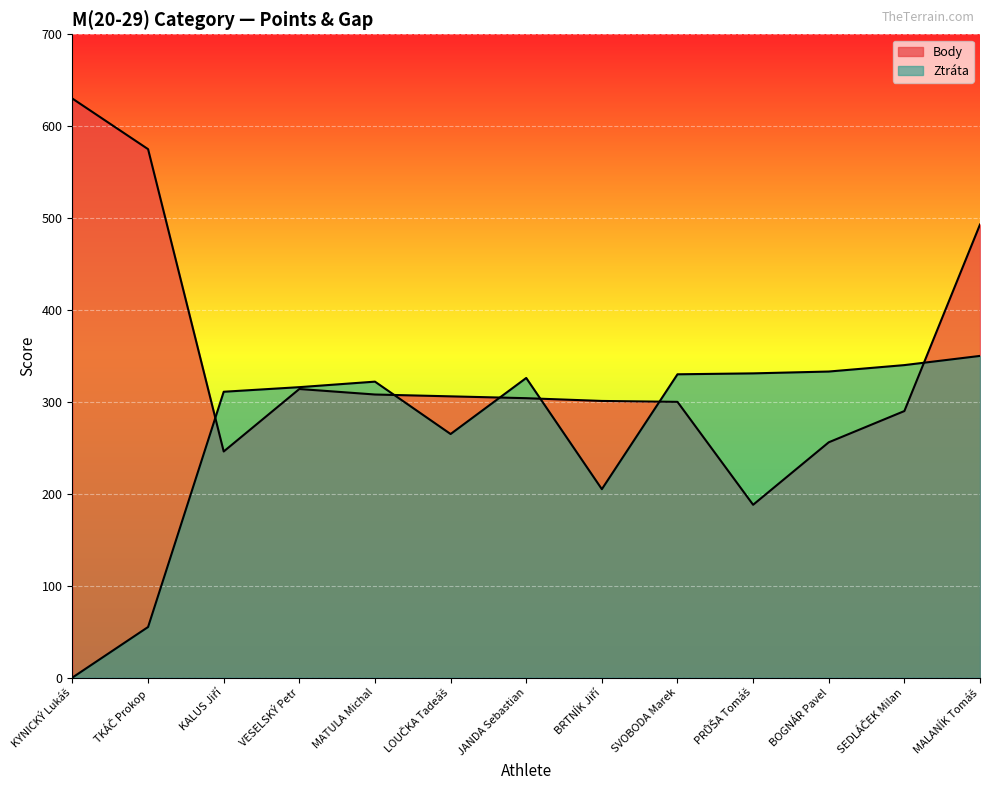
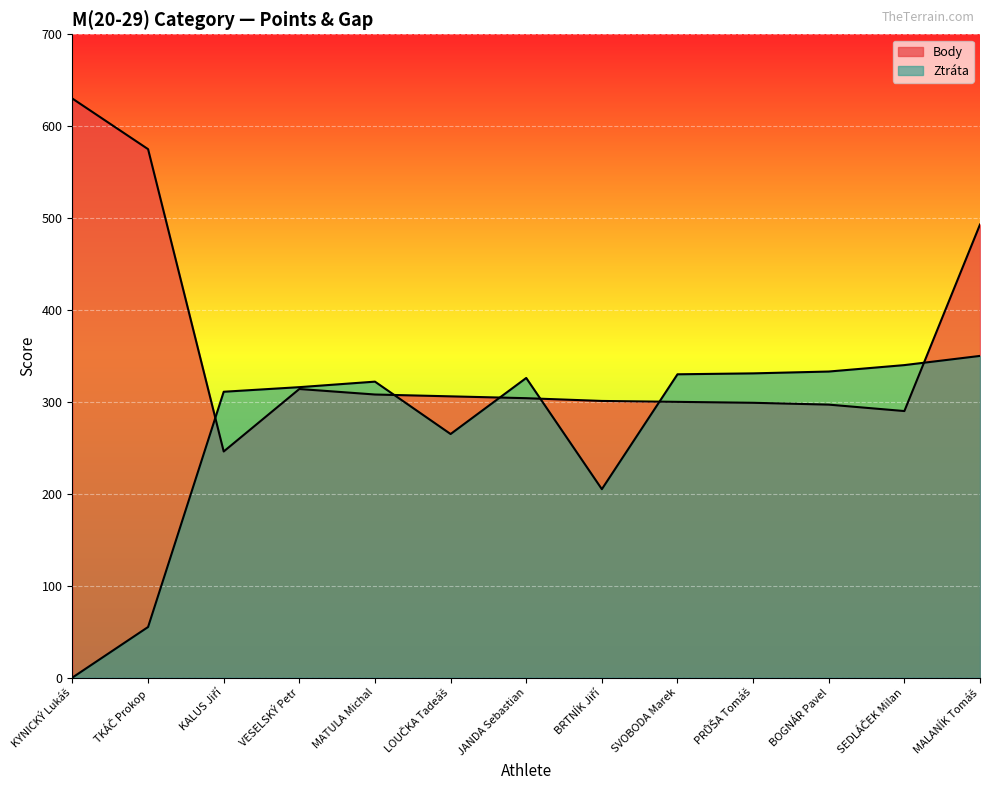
  {
    "Body": {
      "KYNICKÝ Lukáš": 630,
      "TKÁČ Prokop": 580,
      "KALUS Jiří": 250,
      "MATULA Michal": 310,
      "LOUČKA Tadeáš": 310,
      "JANDA Sebastian": 300,
      "BRTNÍK Jiří": 300,
      "SVOBODA Marek": 300,
-     "PRŮŠA Tomáš": 190,
-     "BOGNÁR Pavel": 260,
+     "PRŮŠA Tomáš": 300,
+     "BOGNÁR Pavel": 300,
      "SEDLÁČEK Milan": 290,
      "MALANÍK Tomáš": 490
    },
    "Ztráta": {
      "KYNICKÝ Lukáš": 0,
      "TKÁČ Prokop": 60,
      "KALUS Jiří": 310,
      "MATULA Michal": 320,
      "LOUČKA Tadeáš": 270,
      "JANDA Sebastian": 330,
      "BRTNÍK Jiří": 210,
      "SVOBODA Marek": 330,
      "PRŮŠA Tomáš": 330,
      "BOGNÁR Pavel": 330,
      "SEDLÁČEK Milan": 340,
      "MALANÍK Tomáš": 350
    }
  }
